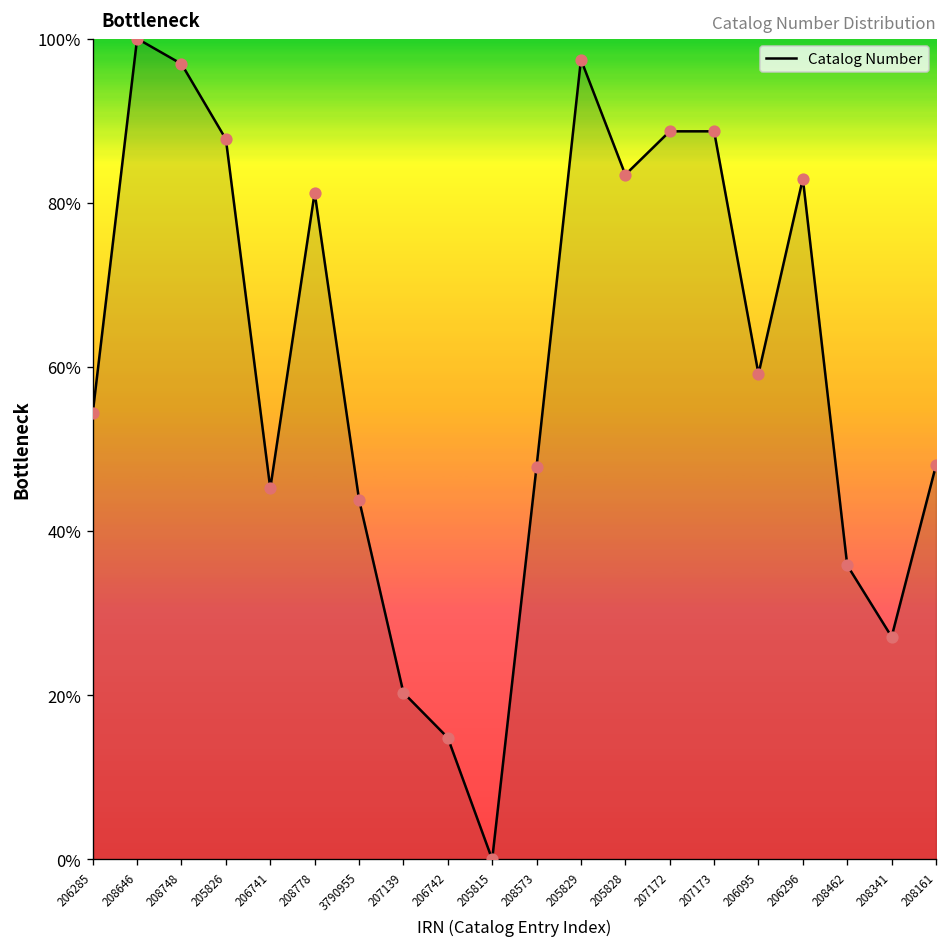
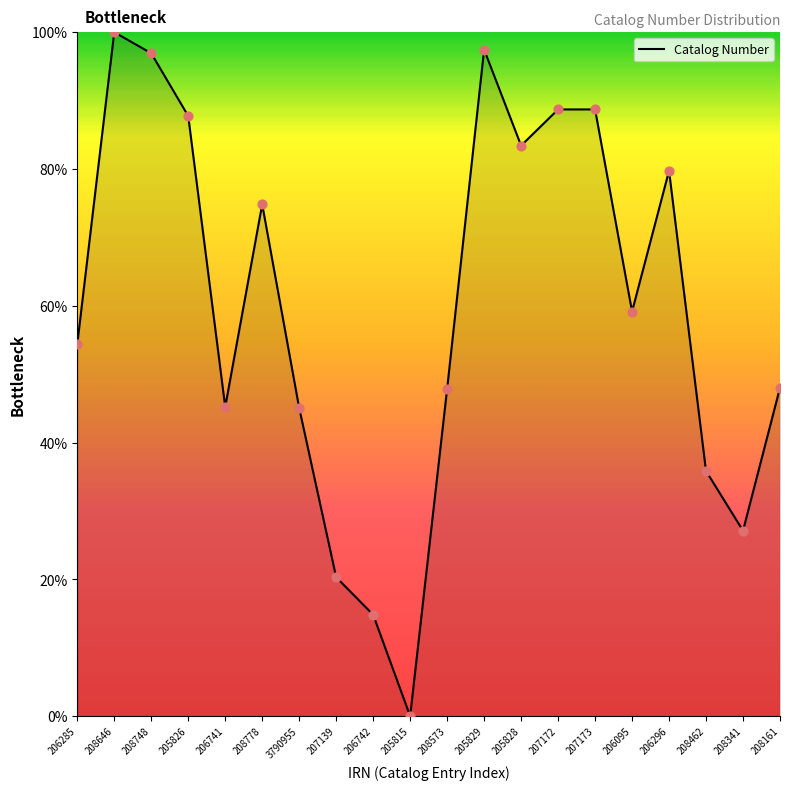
  {
    "206285": "54%",
    "208646": "100%",
    "208748": "97%",
    "205826": "88%",
    "206741": "45%",
-   "208778": "81%",
-   "3790955": "44%",
+   "208778": "75%",
+   "3790955": "45%",
    "207139": "20%",
    "206742": "15%",
    "205815": "0%",
    "208573": "48%",
    "205829": "97%",
    "205828": "83%",
    "207172": "89%",
    "207173": "89%",
    "206095": "59%",
-   "206296": "83%",
+   "206296": "80%",
    "208462": "36%",
    "208341": "27%",
    "208161": "48%"
  }
